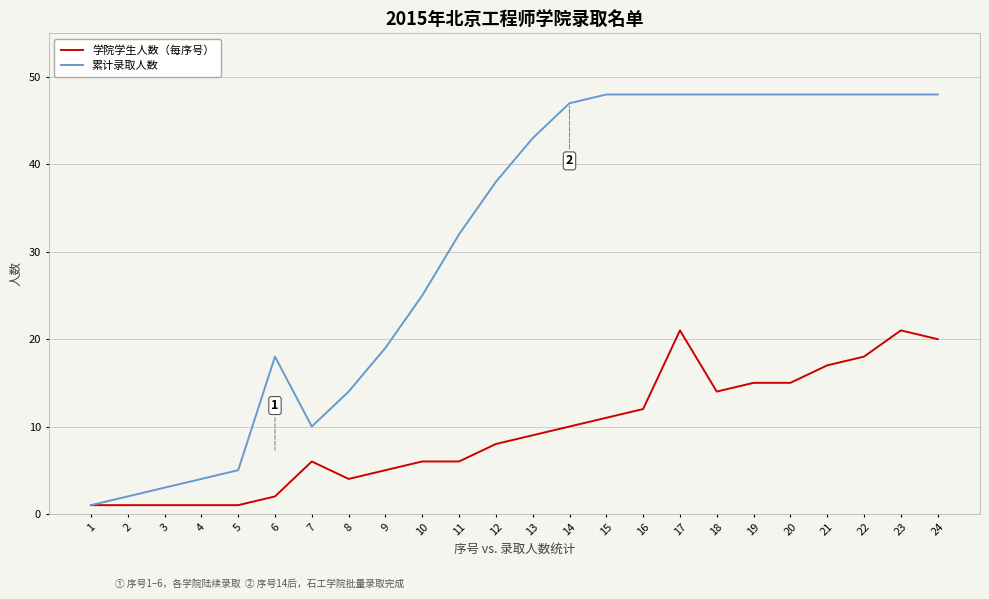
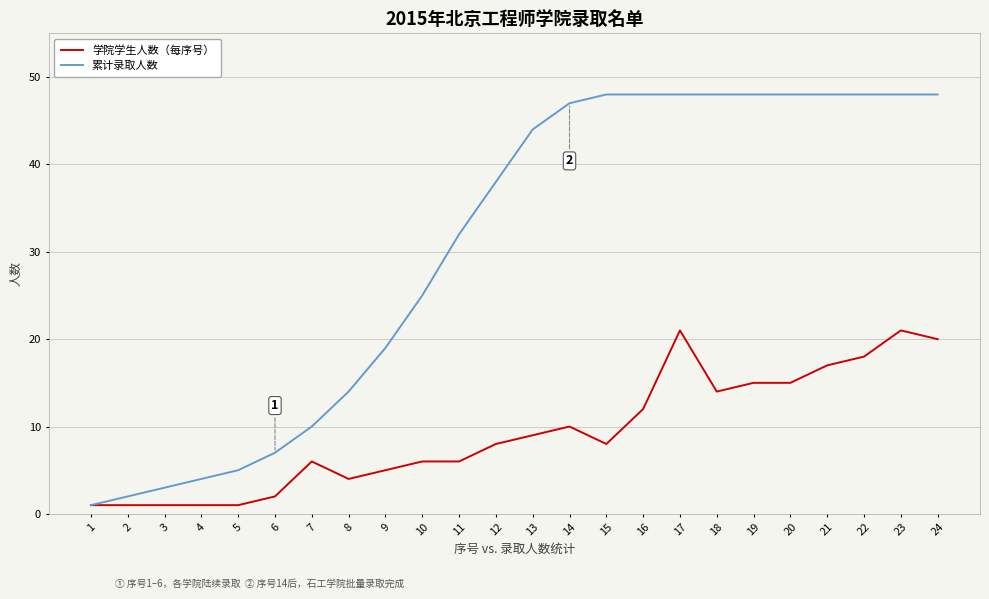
  {
    "学院学生人数（每序号）": {
      "2": 1,
      "3": 1,
      "4": 1,
      "5": 1,
      "6": 2,
      "7": 6,
      "8": 4,
      "9": 5,
      "10": 6,
      "11": 6,
      "12": 8,
      "13": 9,
      "14": 10,
-     "15": 11,
+     "15": 8,
      "16": 12,
      "17": 21,
      "18": 14,
      "19": 15,
      "20": 15,
      "21": 17,
      "22": 18,
      "23": 21,
      "24": 20
    },
    "累计录取人数": {
      "2": 2,
      "3": 3,
      "4": 4,
      "5": 5,
-     "6": 18,
+     "6": 7,
      "7": 10,
      "8": 14,
      "9": 19,
      "10": 25,
      "11": 32,
      "12": 38,
-     "13": 43,
+     "13": 44,
      "15": 48,
      "16": 48,
      "17": 48,
      "18": 48,
      "19": 48,
      "20": 48,
      "21": 48,
      "22": 48,
      "23": 48,
      "24": 48
    }
  }
